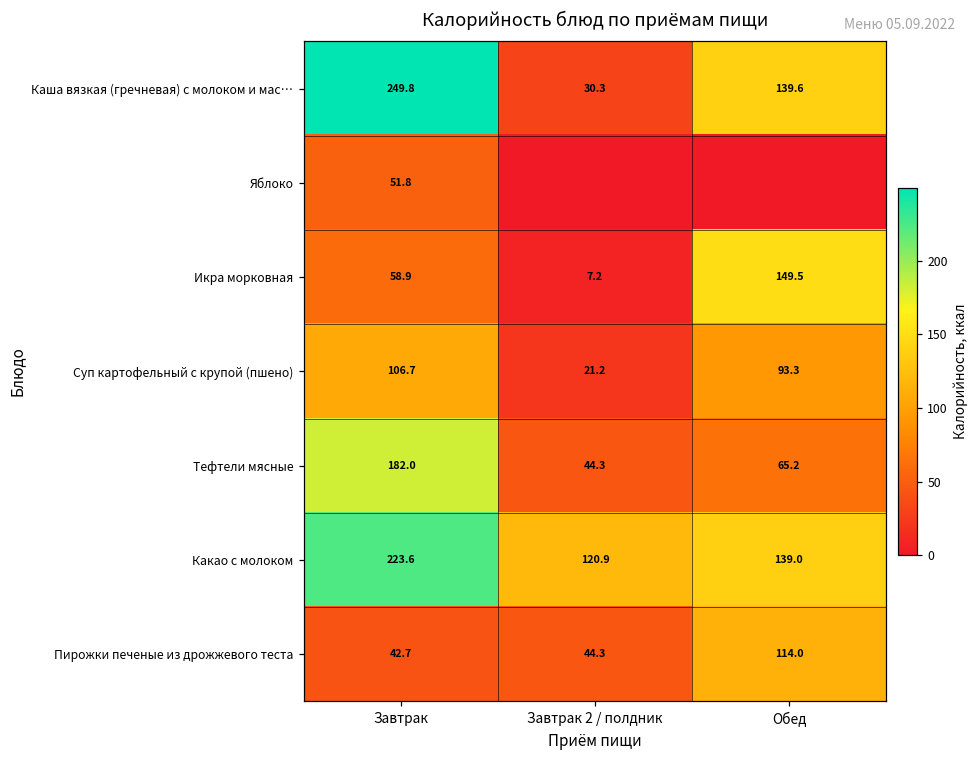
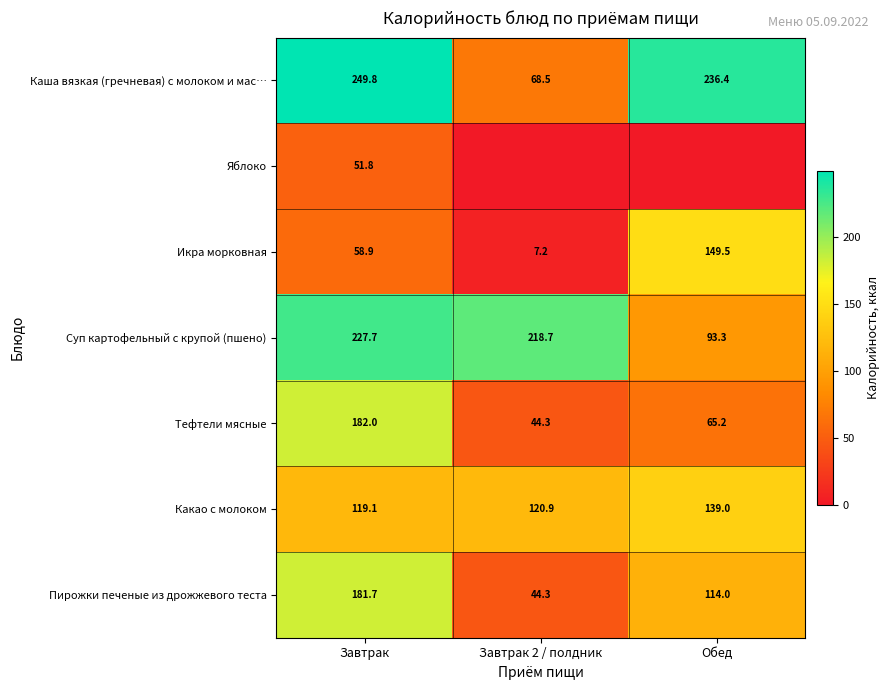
  {
    "Каша вязкая (гречневая) с молоком и мас…": {
      "Завтрак": 249.8,
-     "Завтрак 2 / полдник": 30.3,
-     "Обед": 139.6
+     "Завтрак 2 / полдник": 68.5,
+     "Обед": 236.4
    },
    "Яблоко": {
      "Завтрак": 51.8
    },
    "Икра морковная": {
      "Завтрак": 58.9,
      "Завтрак 2 / полдник": 7.2,
      "Обед": 149.5
    },
    "Суп картофельный с крупой (пшено)": {
-     "Завтрак": 106.7,
-     "Завтрак 2 / полдник": 21.2,
+     "Завтрак": 227.7,
+     "Завтрак 2 / полдник": 218.7,
      "Обед": 93.3
    },
    "Тефтели мясные": {
      "Завтрак": 182.0,
      "Завтрак 2 / полдник": 44.3,
      "Обед": 65.2
    },
    "Какао с молоком": {
-     "Завтрак": 223.6,
+     "Завтрак": 119.1,
      "Завтрак 2 / полдник": 120.9,
      "Обед": 139.0
    },
    "Пирожки печеные из дрожжевого теста": {
-     "Завтрак": 42.7,
+     "Завтрак": 181.7,
      "Завтрак 2 / полдник": 44.3,
      "Обед": 114.0
    }
  }
